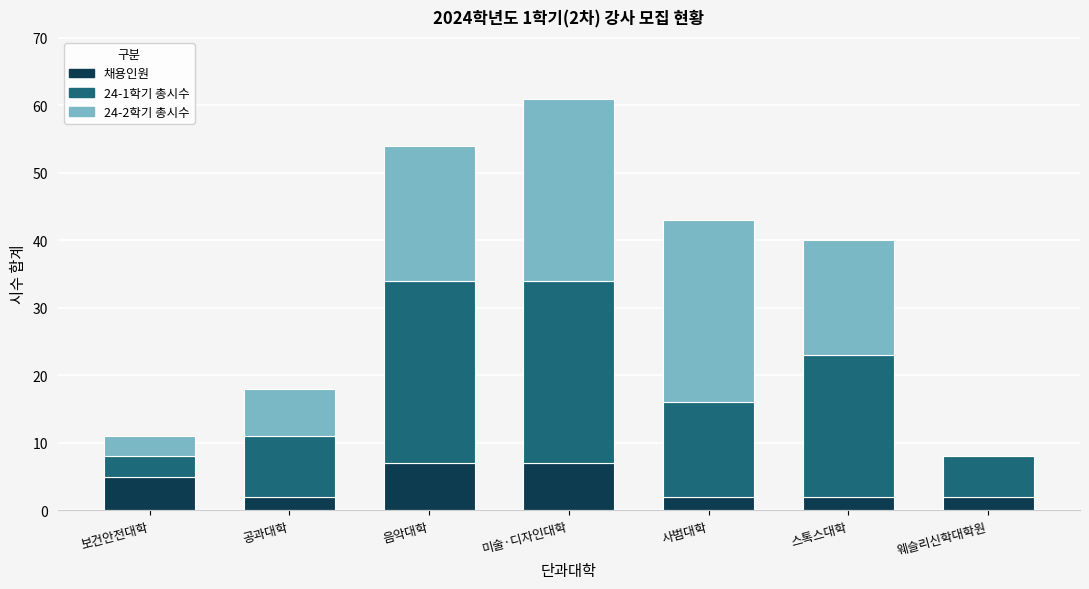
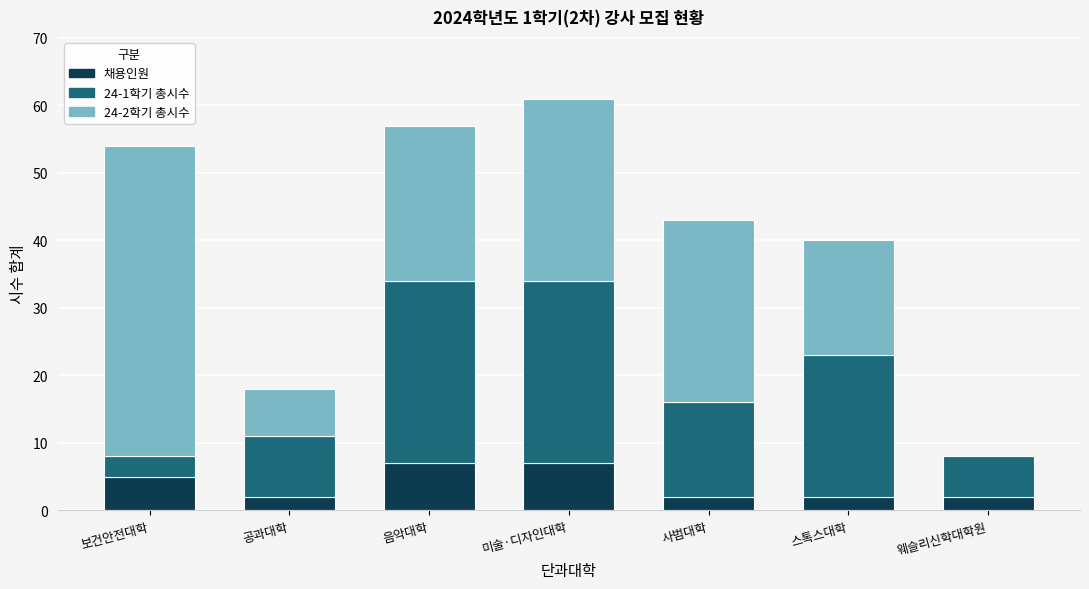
  {
    "채용인원": {
      "보건안전대학": 5,
      "공과대학": 2,
      "음악대학": 7,
      "미술·디자인대학": 7,
      "사범대학": 2,
      "스톡스대학": 2,
      "웨슬리신학대학원": 2
    },
    "24-1학기 총시수": {
      "보건안전대학": 3,
      "공과대학": 9,
      "음악대학": 27,
      "미술·디자인대학": 27,
      "사범대학": 14,
      "스톡스대학": 21,
      "웨슬리신학대학원": 6
    },
    "24-2학기 총시수": {
-     "보건안전대학": 3,
+     "보건안전대학": 46,
      "공과대학": 7,
-     "음악대학": 20,
+     "음악대학": 23,
      "미술·디자인대학": 27,
      "사범대학": 27,
      "스톡스대학": 17,
      "웨슬리신학대학원": 0
    }
  }
